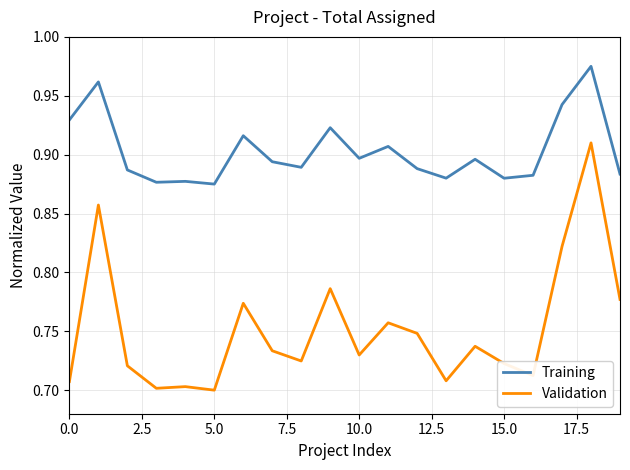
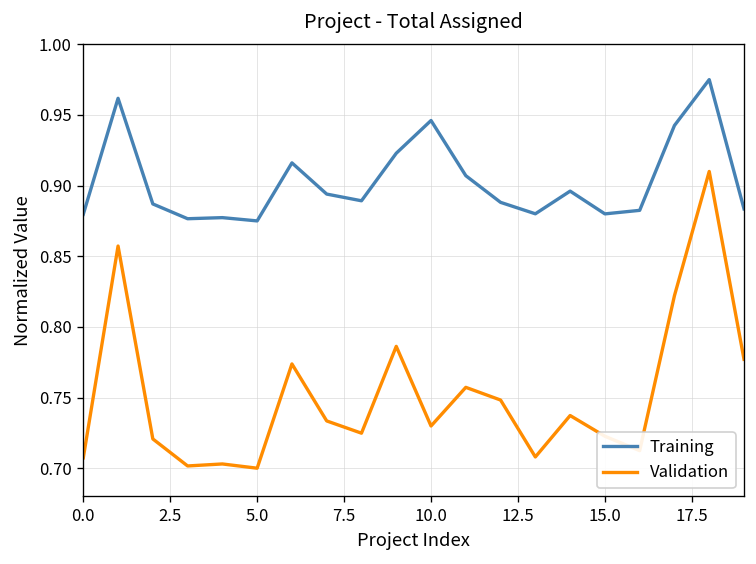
  {
    "Training": {
-     "0.0": 0.929,
+     "0.0": 0.880,
      "5.0": 0.875,
-     "10.0": 0.897,
+     "10.0": 0.946,
      "15.0": 0.880
    },
    "Validation": {
      "0.0": 0.707,
      "5.0": 0.700,
      "10.0": 0.730
    }
  }
